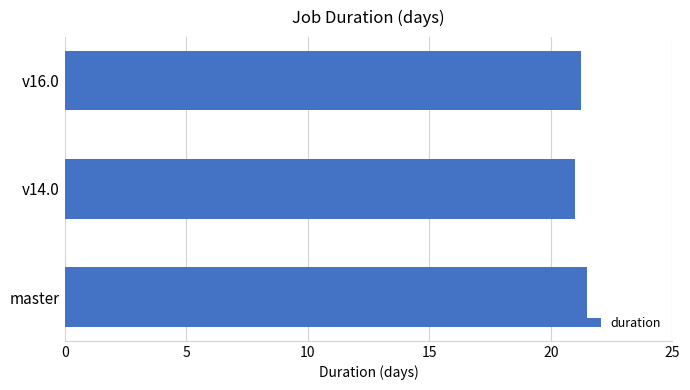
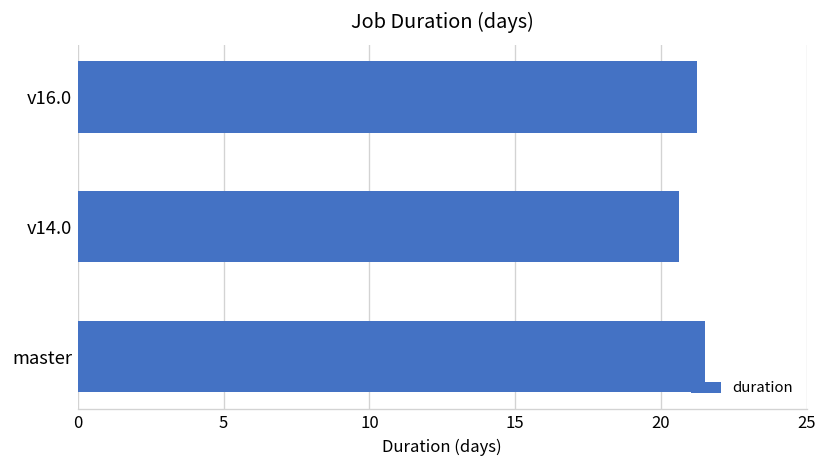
  {
    "v16.0": 21.3,
-   "v14.0": 21.0,
+   "v14.0": 20.6,
    "master": 21.5
  }
